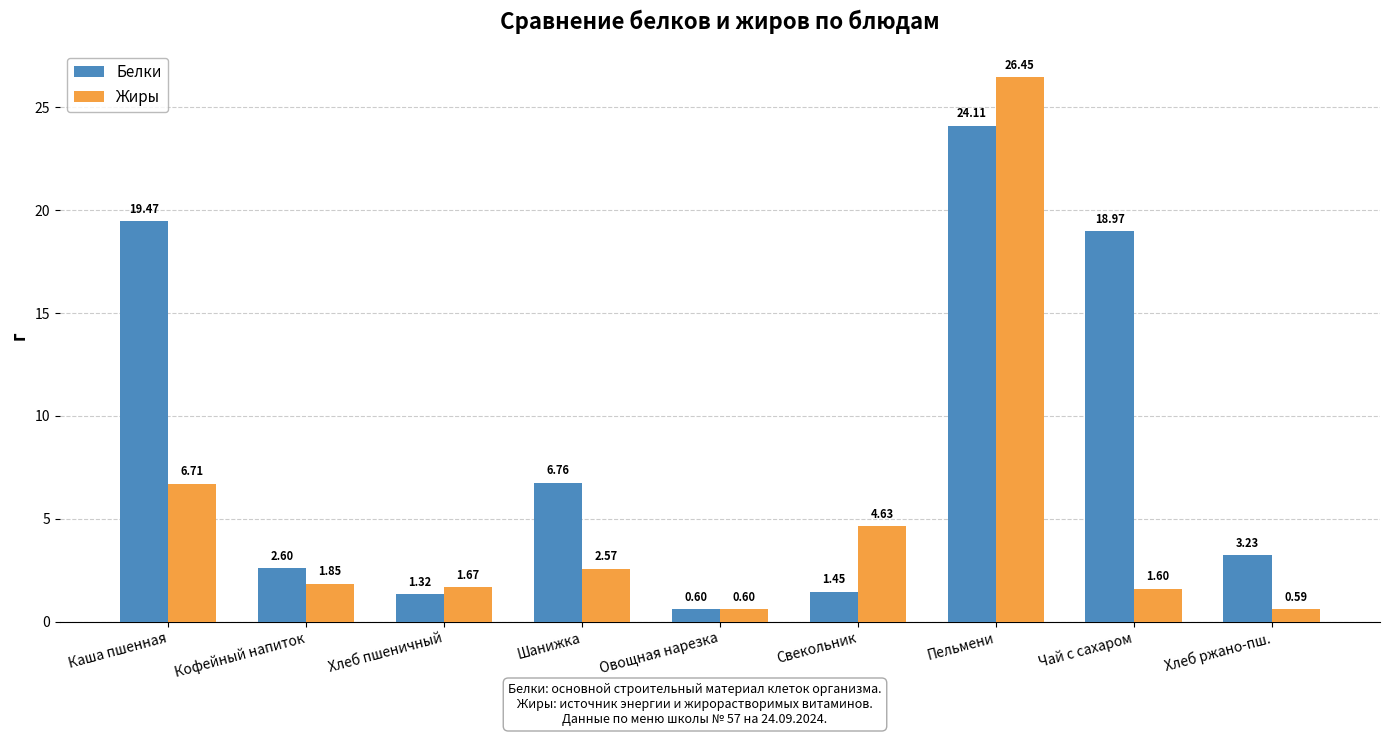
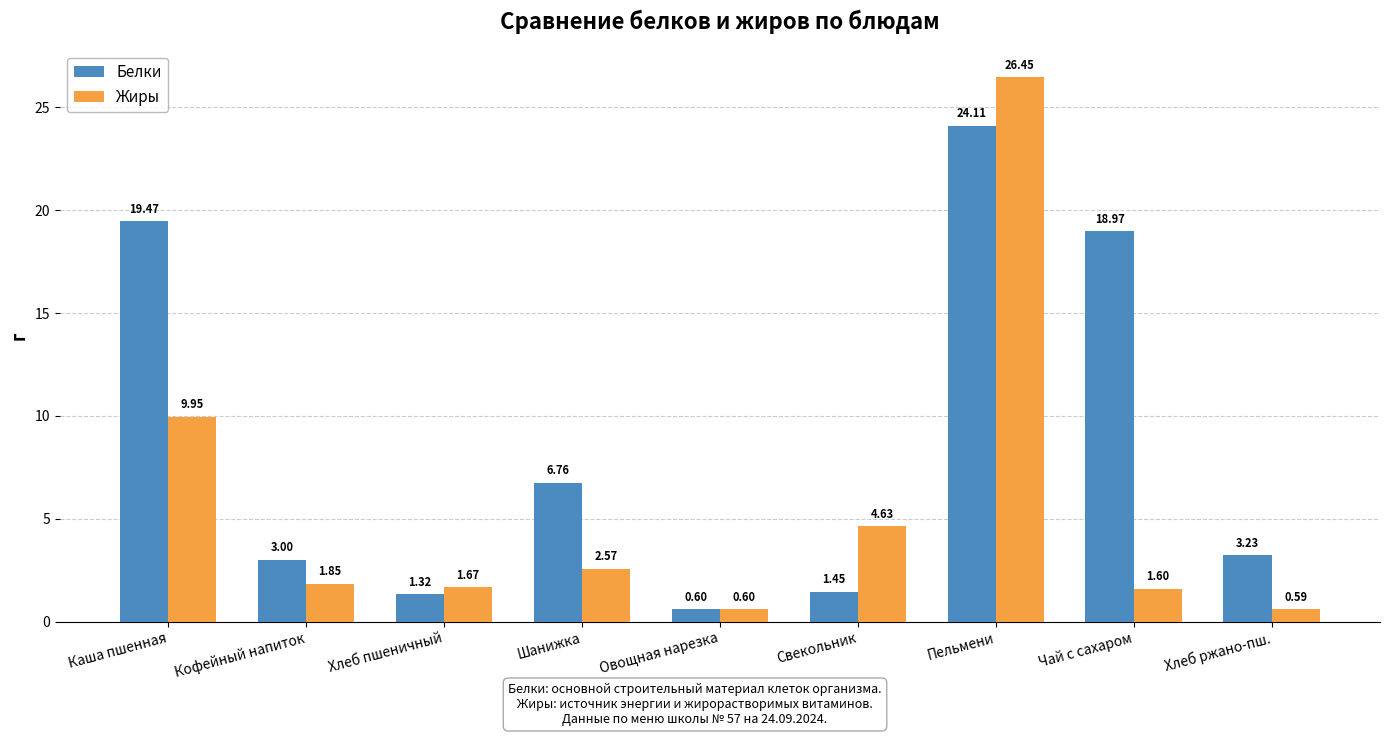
  {
    "Белки": {
      "Каша пшенная": 19.47,
-     "Кофейный напиток": 2.60,
+     "Кофейный напиток": 3.00,
      "Хлеб пшеничный": 1.32,
      "Шанижка": 6.76,
      "Овощная нарезка": 0.60,
      "Свекольник": 1.45,
      "Пельмени": 24.11,
      "Чай с сахаром": 18.97,
      "Хлеб ржано-пш.": 3.23
    },
    "Жиры": {
-     "Каша пшенная": 6.71,
+     "Каша пшенная": 9.95,
      "Кофейный напиток": 1.85,
      "Хлеб пшеничный": 1.67,
      "Шанижка": 2.57,
      "Овощная нарезка": 0.60,
      "Свекольник": 4.63,
      "Пельмени": 26.45,
      "Чай с сахаром": 1.60,
      "Хлеб ржано-пш.": 0.59
    }
  }
